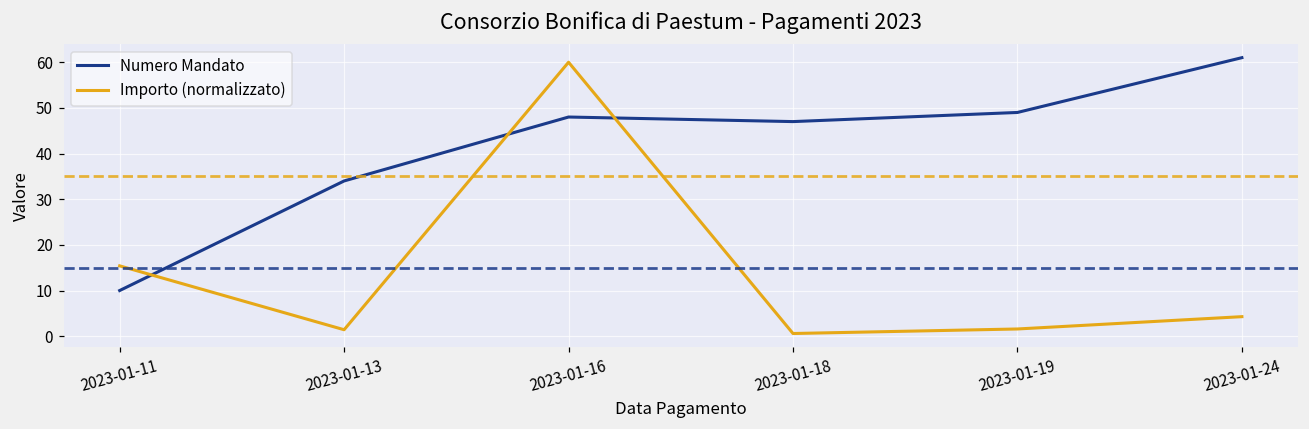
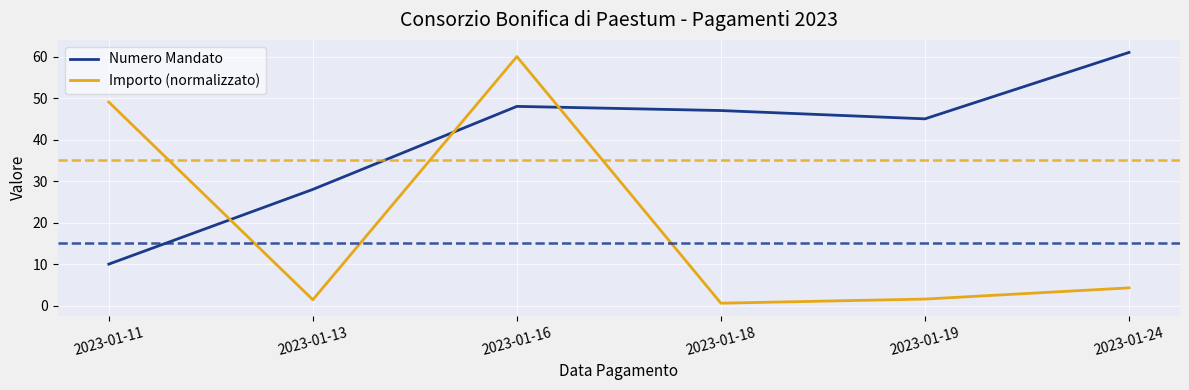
  {
    "Numero Mandato": {
      "2023-01-11": 10,
-     "2023-01-13": 34,
+     "2023-01-13": 28,
      "2023-01-16": 48,
      "2023-01-18": 47,
-     "2023-01-19": 49,
+     "2023-01-19": 45,
      "2023-01-24": 61
    },
    "Importo (normalizzato)": {
-     "2023-01-11": 15,
+     "2023-01-11": 49,
      "2023-01-13": 1,
      "2023-01-16": 60,
      "2023-01-18": 1,
      "2023-01-19": 2,
      "2023-01-24": 4
    }
  }
